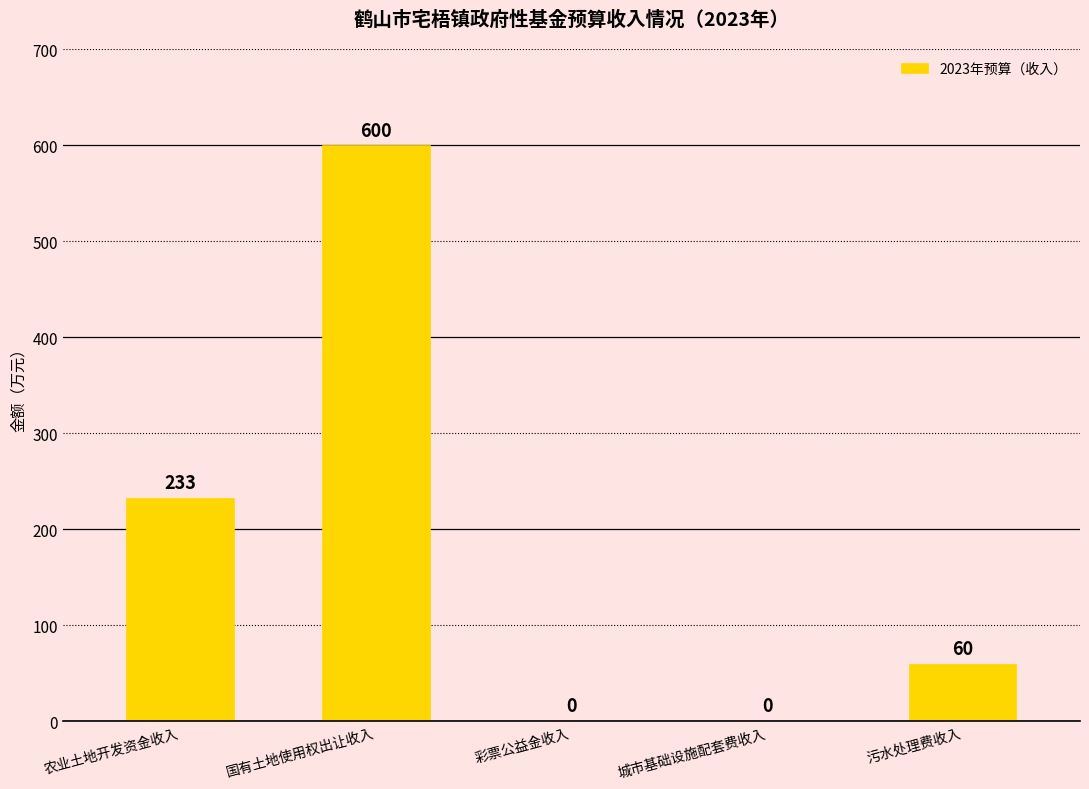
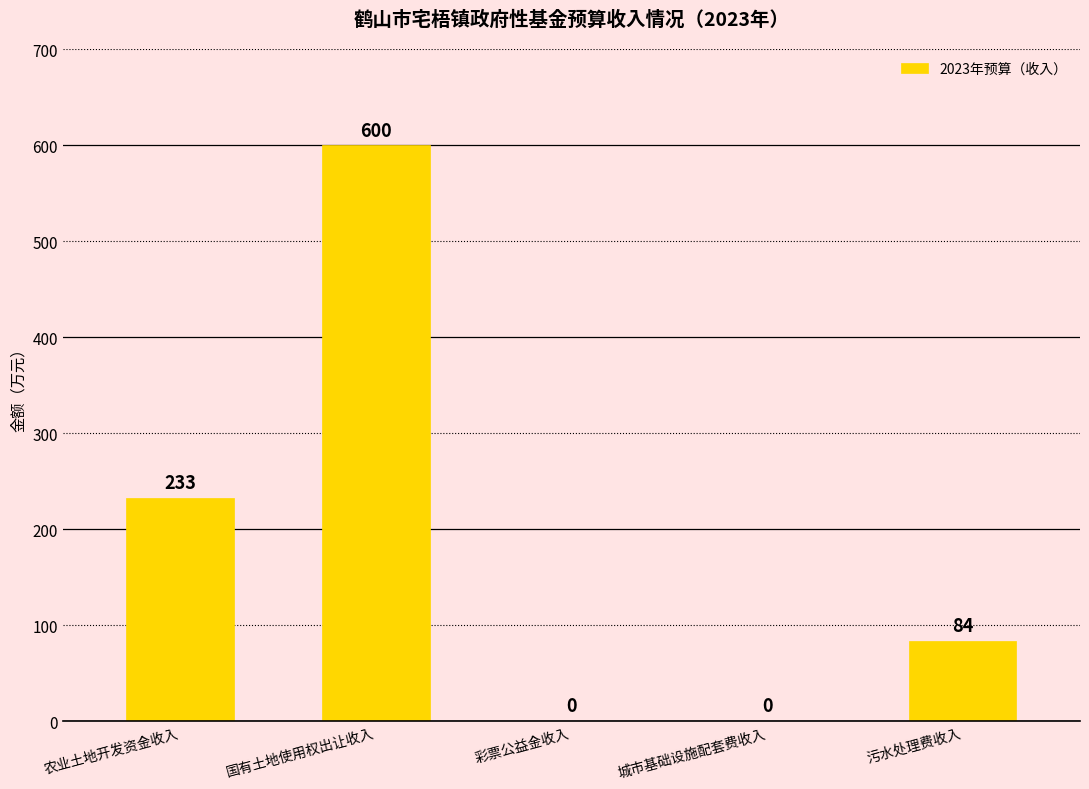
  {
    "农业土地开发资金收入": 233,
    "国有土地使用权出让收入": 600,
    "彩票公益金收入": 0,
    "城市基础设施配套费收入": 0,
-   "污水处理费收入": 60
+   "污水处理费收入": 84
  }
